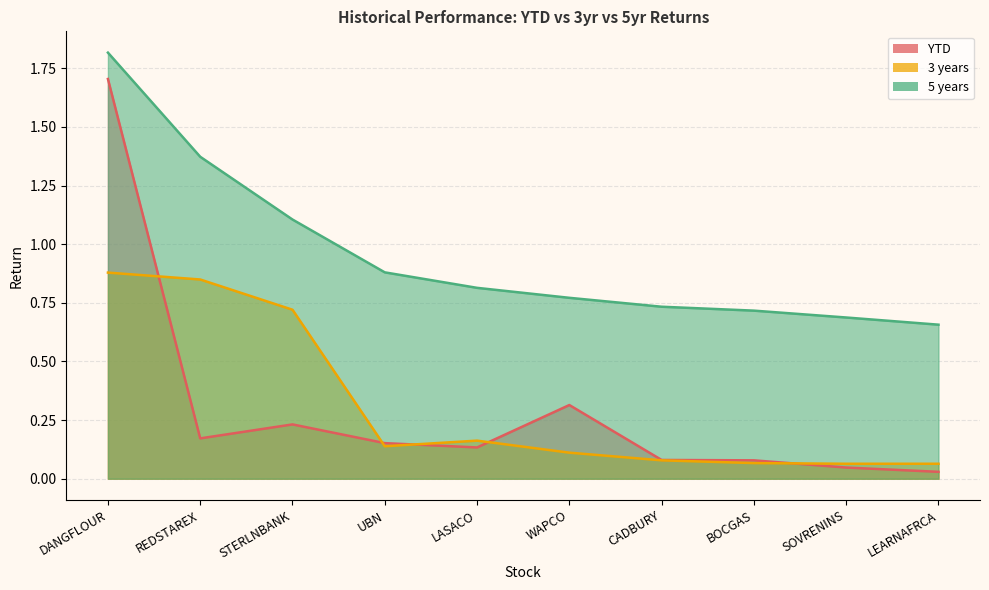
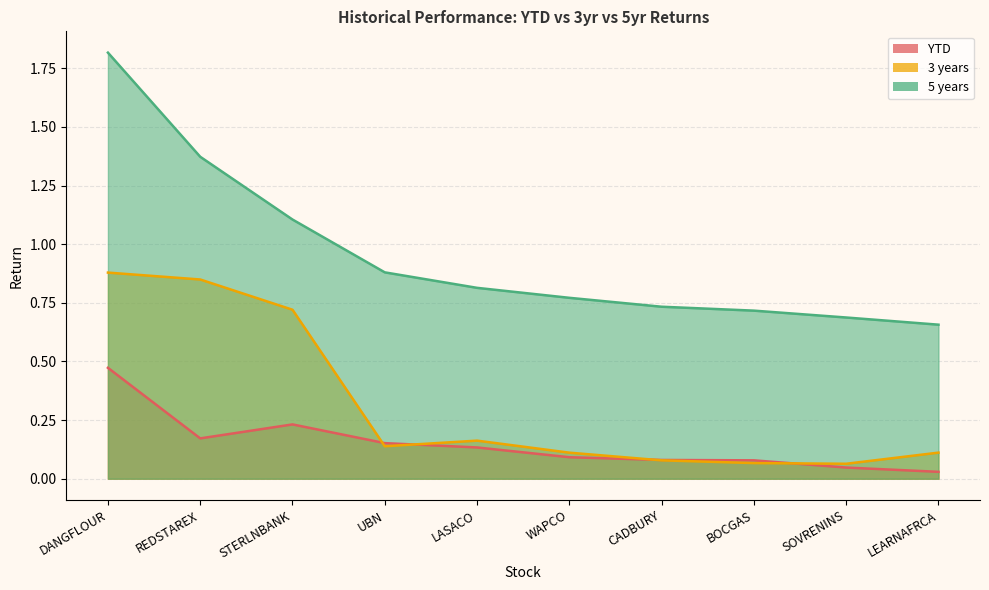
  {
    "YTD": {
-     "DANGFLOUR": 1.70,
+     "DANGFLOUR": 0.47,
      "REDSTAREX": 0.17,
      "STERLNBANK": 0.23,
      "UBN": 0.15,
      "LASACO": 0.13,
-     "WAPCO": 0.31,
+     "WAPCO": 0.09,
      "BOCGAS": 0.08,
      "SOVRENINS": 0.05,
      "LEARNAFRCA": 0.03
    },
    "3 years": {
      "DANGFLOUR": 0.88,
      "REDSTAREX": 0.85,
      "STERLNBANK": 0.72,
      "UBN": 0.14,
      "LASACO": 0.16,
      "WAPCO": 0.11,
      "BOCGAS": 0.07,
      "SOVRENINS": 0.06,
-     "LEARNAFRCA": 0.06
+     "LEARNAFRCA": 0.11
    },
    "5 years": {
      "DANGFLOUR": 1.82,
      "REDSTAREX": 1.37,
      "STERLNBANK": 1.11,
      "UBN": 0.88,
      "LASACO": 0.81,
      "WAPCO": 0.77,
      "CADBURY": 0.73,
      "BOCGAS": 0.72,
      "SOVRENINS": 0.69,
      "LEARNAFRCA": 0.66
    }
  }
